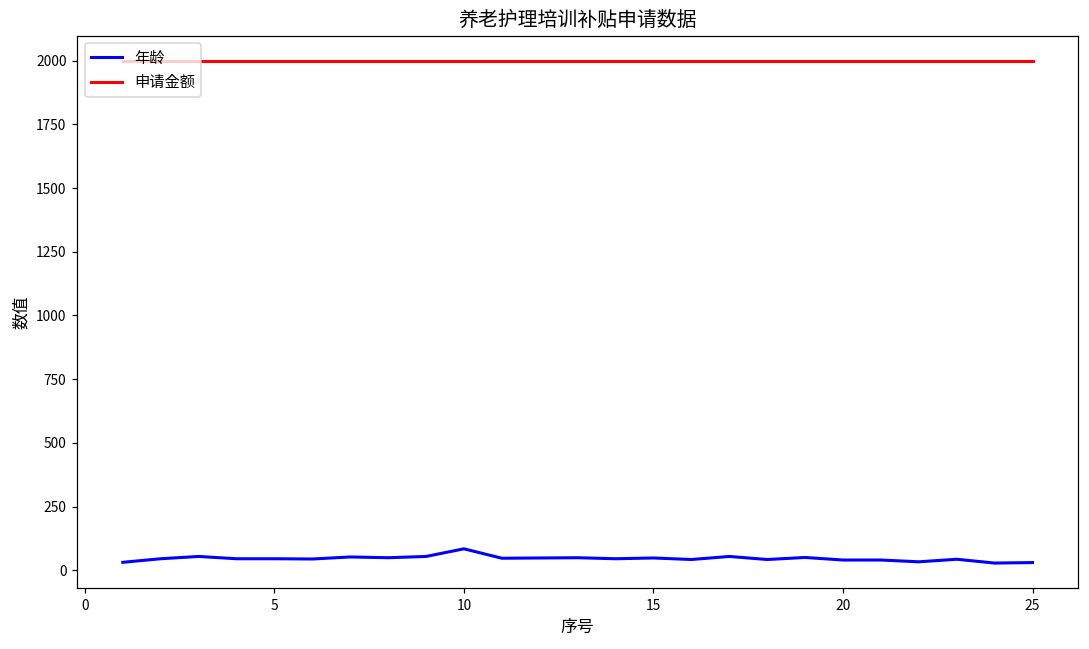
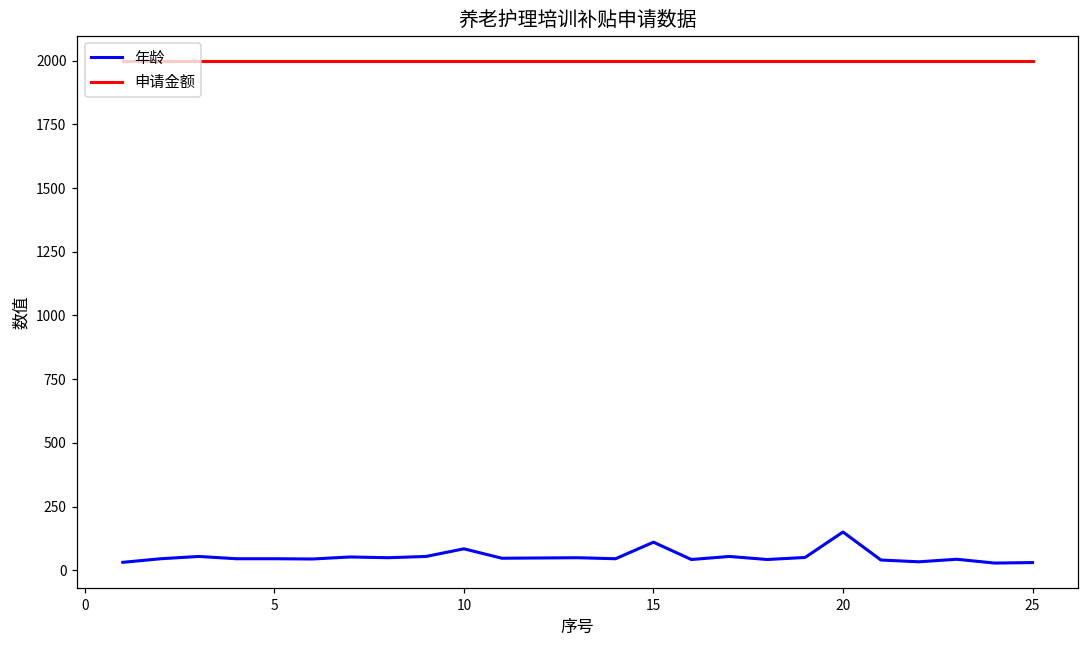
  {
    "年龄": {
      "5": 50,
      "10": 80,
-     "15": 50,
-     "20": 40,
+     "15": 110,
+     "20": 150,
      "25": 30
    },
    "申请金额": {
      "5": 2000,
      "10": 2000,
      "15": 2000,
      "20": 2000,
      "25": 2000
    }
  }
